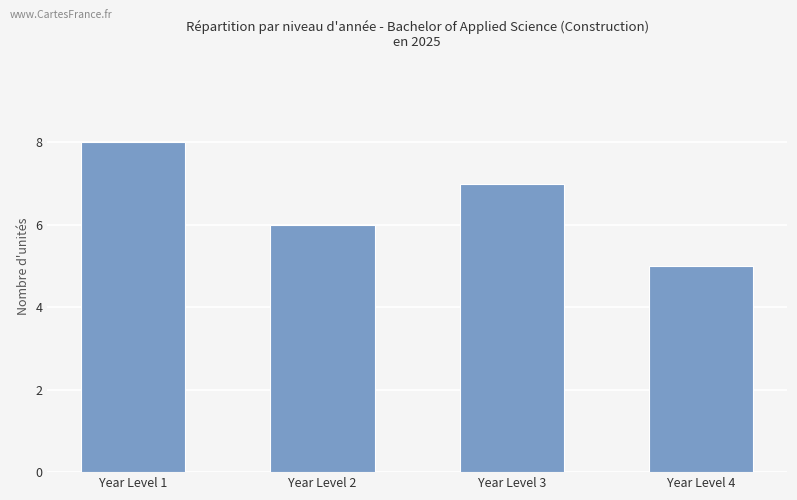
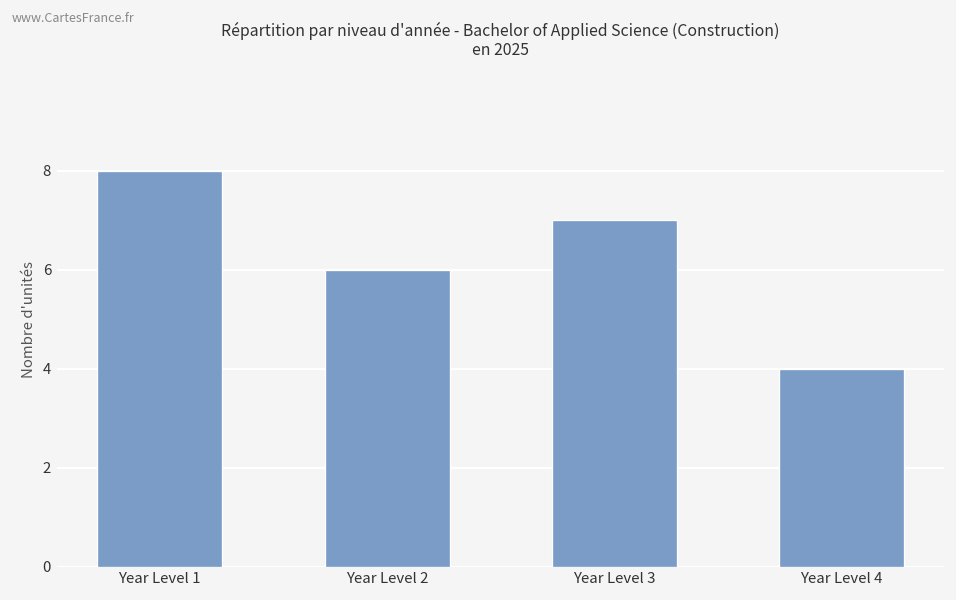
  {
    "Year Level 1": 8,
    "Year Level 2": 6,
    "Year Level 3": 7,
-   "Year Level 4": 5
+   "Year Level 4": 4
  }
